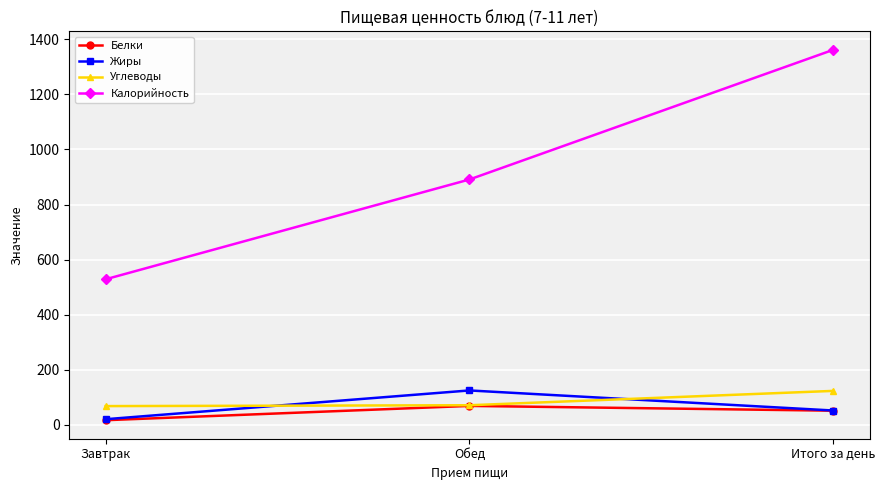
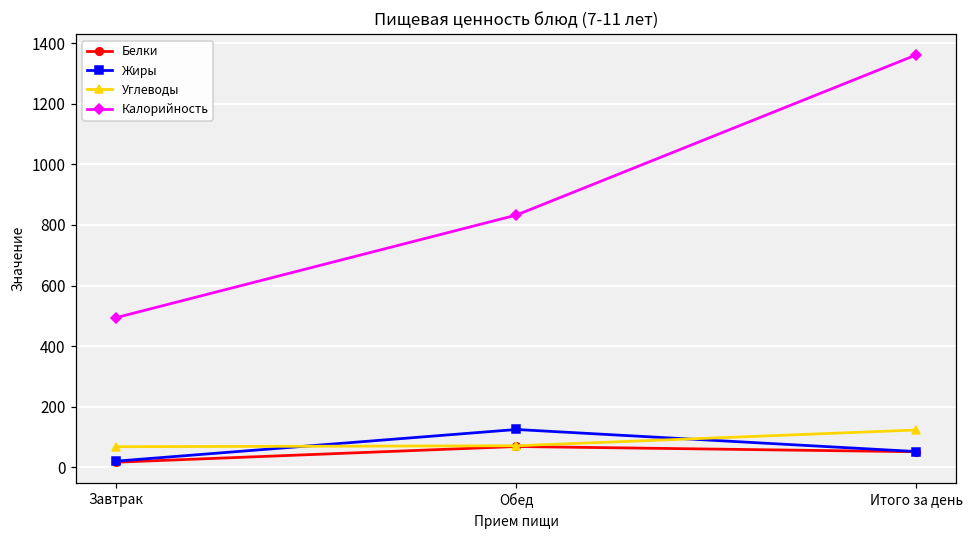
  {
    "Жиры": {
      "Обед": 130
    },
    "Углеводы": {
      "Завтрак": 70,
      "Итого за день": 120
    },
    "Калорийность": {
-     "Завтрак": 530,
-     "Обед": 890,
+     "Завтрак": 490,
+     "Обед": 830,
      "Итого за день": 1360
    }
  }
